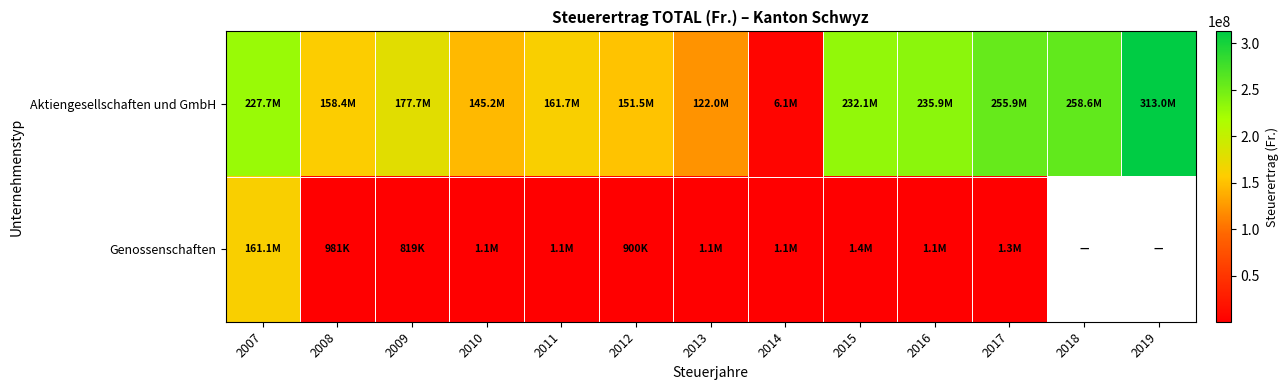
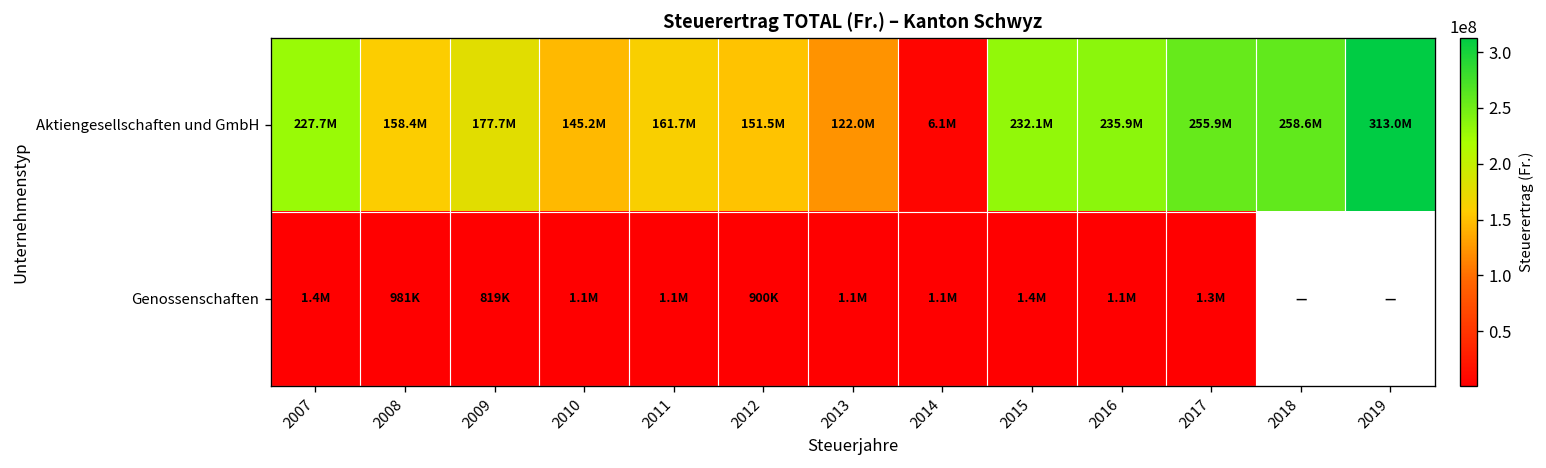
  {
    "Aktiengesellschaften und GmbH": {
      "2007": "227.7M",
      "2008": "158.4M",
      "2009": "177.7M",
      "2010": "145.2M",
      "2011": "161.7M",
      "2012": "151.5M",
      "2013": "122.0M",
      "2014": "6.1M",
      "2015": "232.1M",
      "2016": "235.9M",
      "2017": "255.9M",
      "2018": "258.6M",
      "2019": "313.0M"
    },
    "Genossenschaften": {
-     "2007": "161.1M",
+     "2007": "1.4M",
      "2008": "981K",
      "2009": "819K",
      "2010": "1.1M",
      "2011": "1.1M",
      "2012": "900K",
      "2013": "1.1M",
      "2014": "1.1M",
      "2015": "1.4M",
      "2016": "1.1M",
      "2017": "1.3M"
    }
  }
